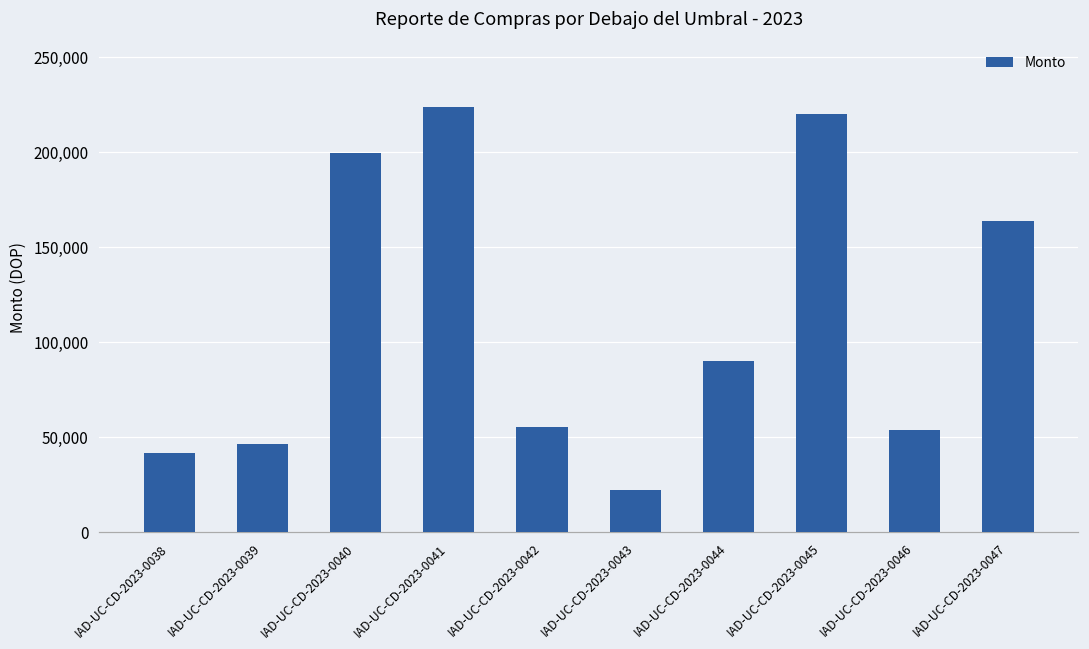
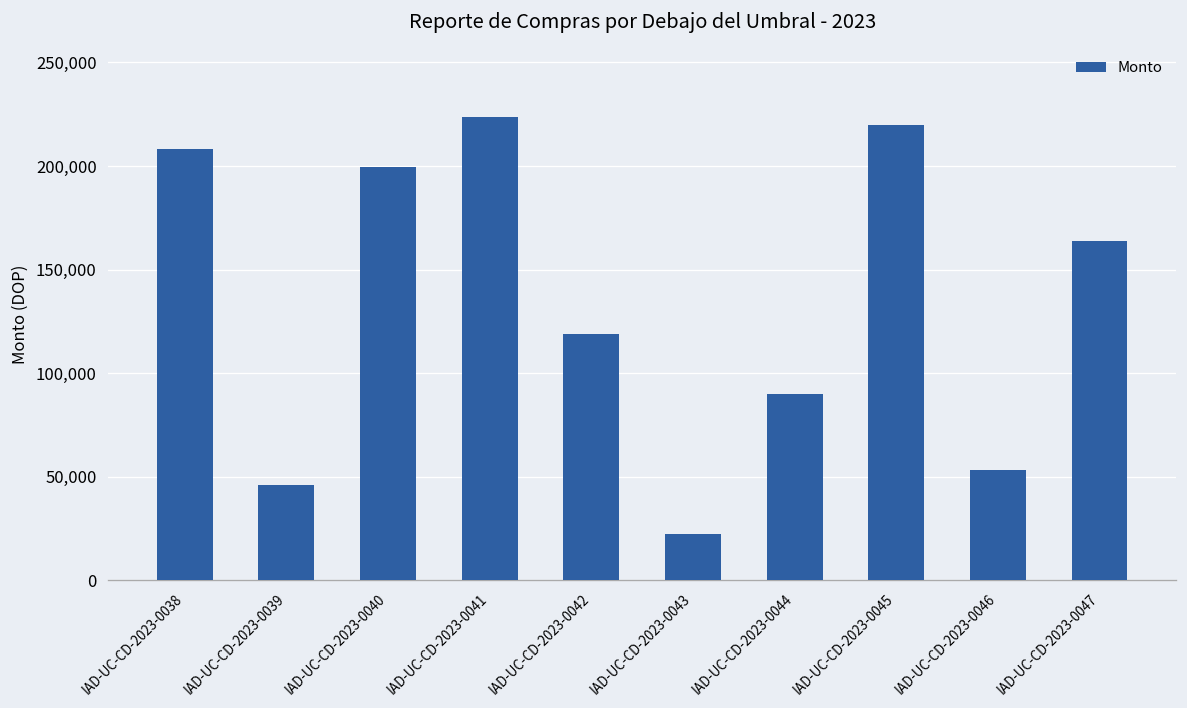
  {
-   "IAD-UC-CD-2023-0038": "42,000",
+   "IAD-UC-CD-2023-0038": "208,000",
    "IAD-UC-CD-2023-0039": "46,000",
    "IAD-UC-CD-2023-0040": "200,000",
    "IAD-UC-CD-2023-0041": "224,000",
-   "IAD-UC-CD-2023-0042": "55,000",
+   "IAD-UC-CD-2023-0042": "119,000",
    "IAD-UC-CD-2023-0043": "22,000",
    "IAD-UC-CD-2023-0044": "90,000",
    "IAD-UC-CD-2023-0045": "220,000",
    "IAD-UC-CD-2023-0046": "54,000",
    "IAD-UC-CD-2023-0047": "164,000"
  }
